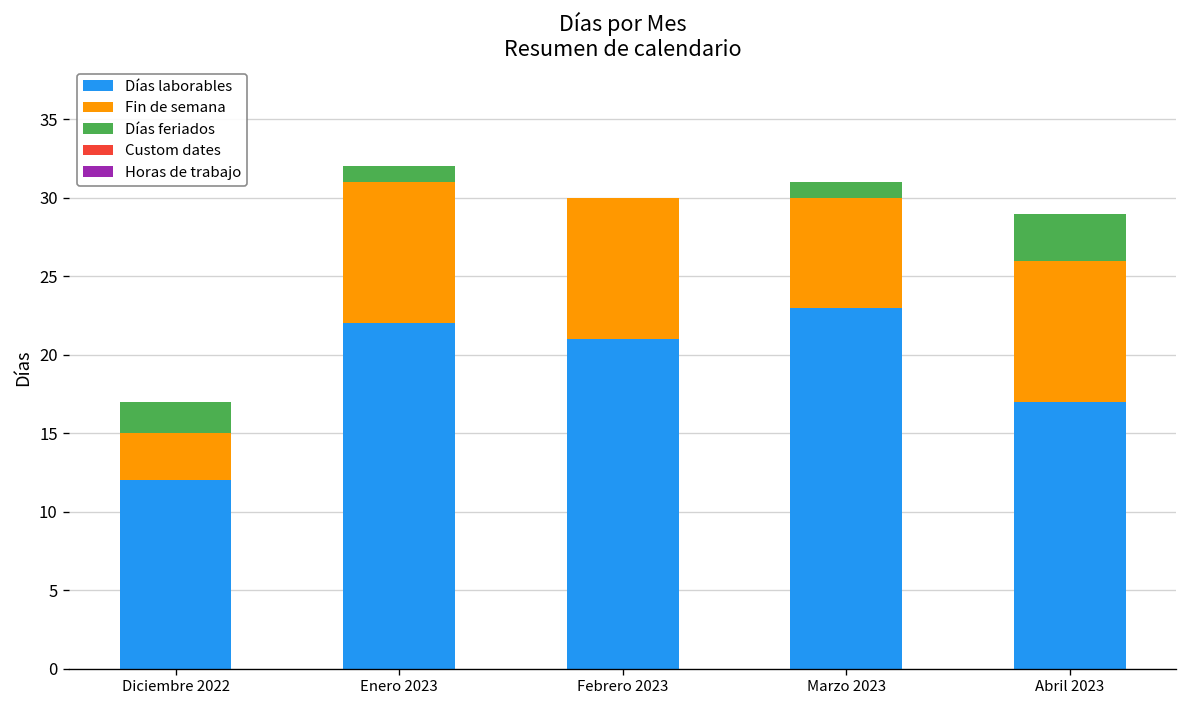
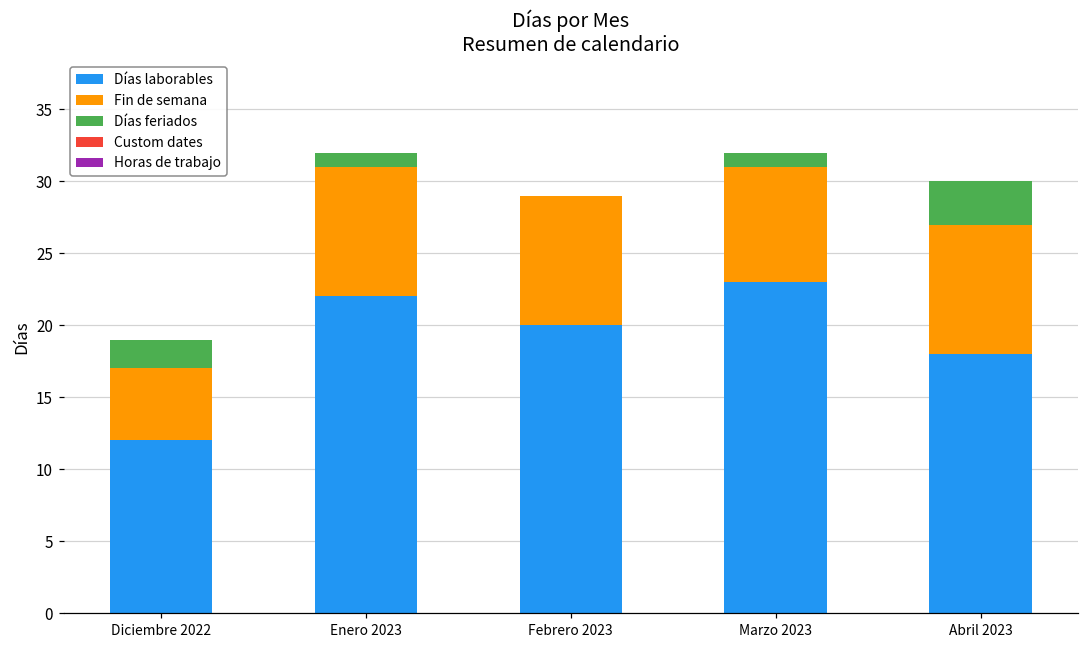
  {
    "Días laborables": {
      "Diciembre 2022": 12,
      "Enero 2023": 22,
-     "Febrero 2023": 21,
+     "Febrero 2023": 20,
      "Marzo 2023": 23,
-     "Abril 2023": 17
+     "Abril 2023": 18
    },
    "Fin de semana": {
-     "Diciembre 2022": 3,
+     "Diciembre 2022": 5,
      "Enero 2023": 9,
      "Febrero 2023": 9,
-     "Marzo 2023": 7,
+     "Marzo 2023": 8,
      "Abril 2023": 9
    },
    "Horas de trabajo": {
      "Febrero 2023": 0
    }
  }
